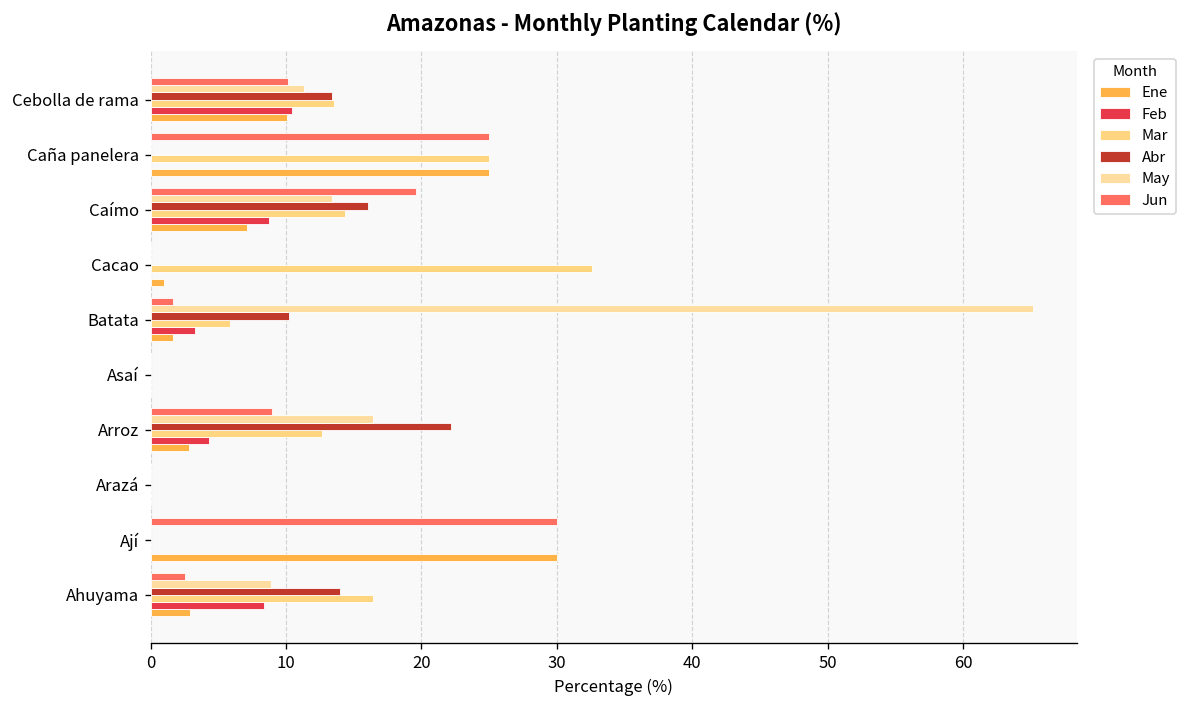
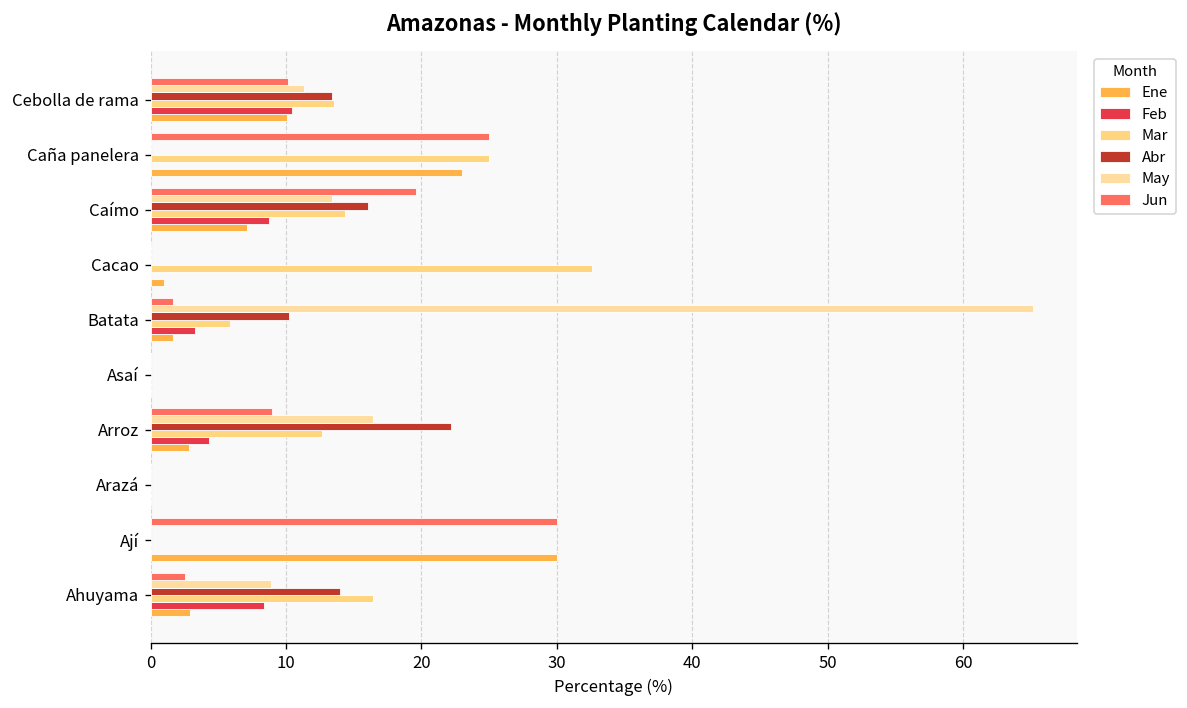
  {
    "Ene": {
      "Cebolla de rama": 10,
-     "Caña panelera": 25,
+     "Caña panelera": 23,
      "Caímo": 7,
      "Cacao": 1,
      "Batata": 1.6,
      "Asaí": 0,
      "Arroz": 3,
      "Arazá": 0,
      "Ají": 30,
      "Ahuyama": 3
    },
    "Jun": {
      "Cebolla de rama": 10,
      "Caña panelera": 25,
      "Caímo": 19.6,
      "Cacao": 0,
      "Batata": 1.6,
      "Asaí": 0,
      "Arroz": 9,
      "Arazá": 0,
      "Ají": 30,
      "Ahuyama": 2.6
    }
  }
